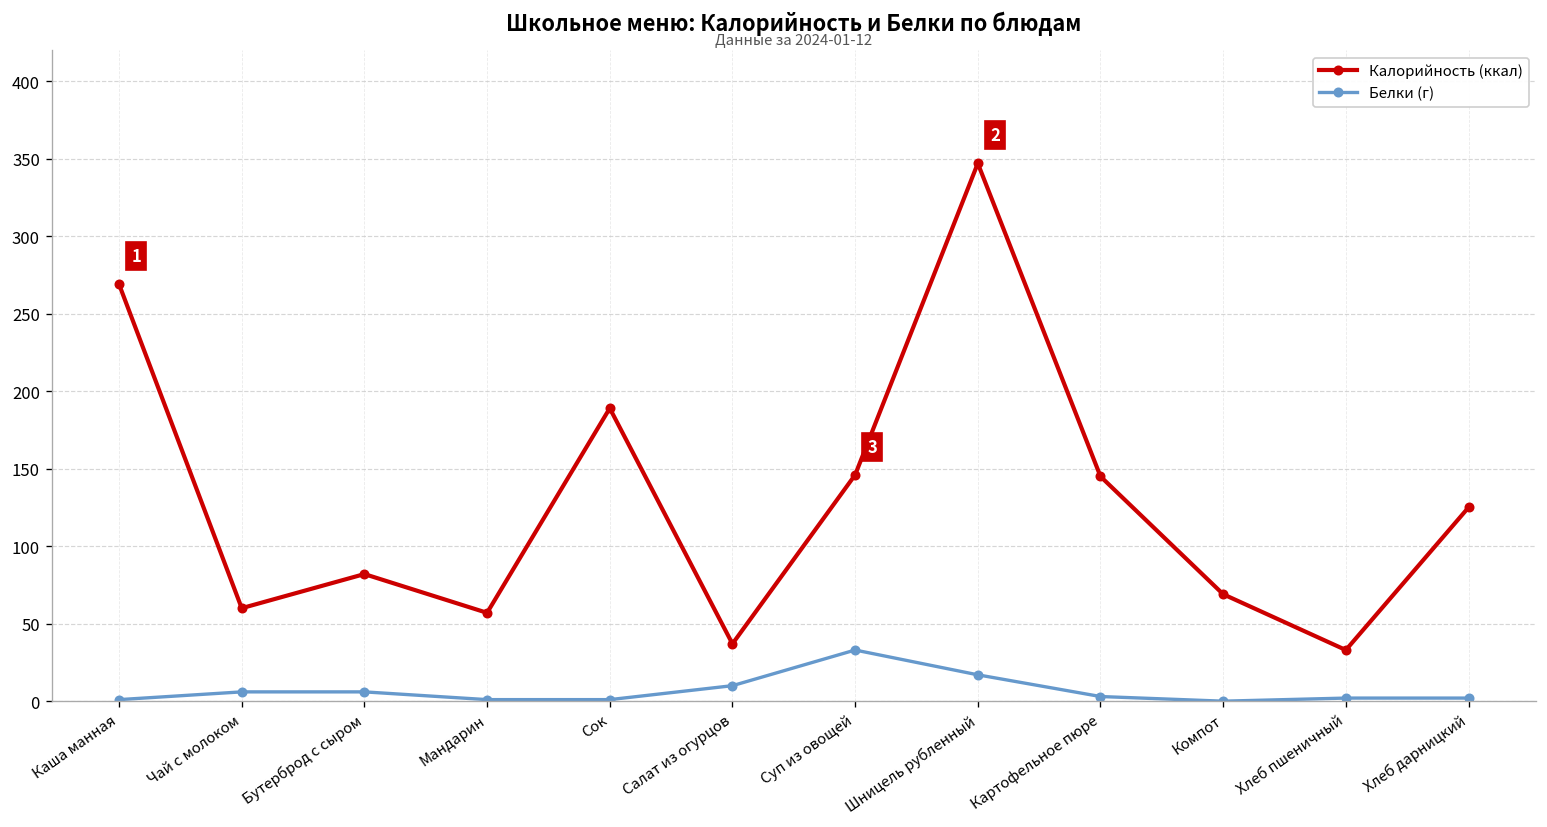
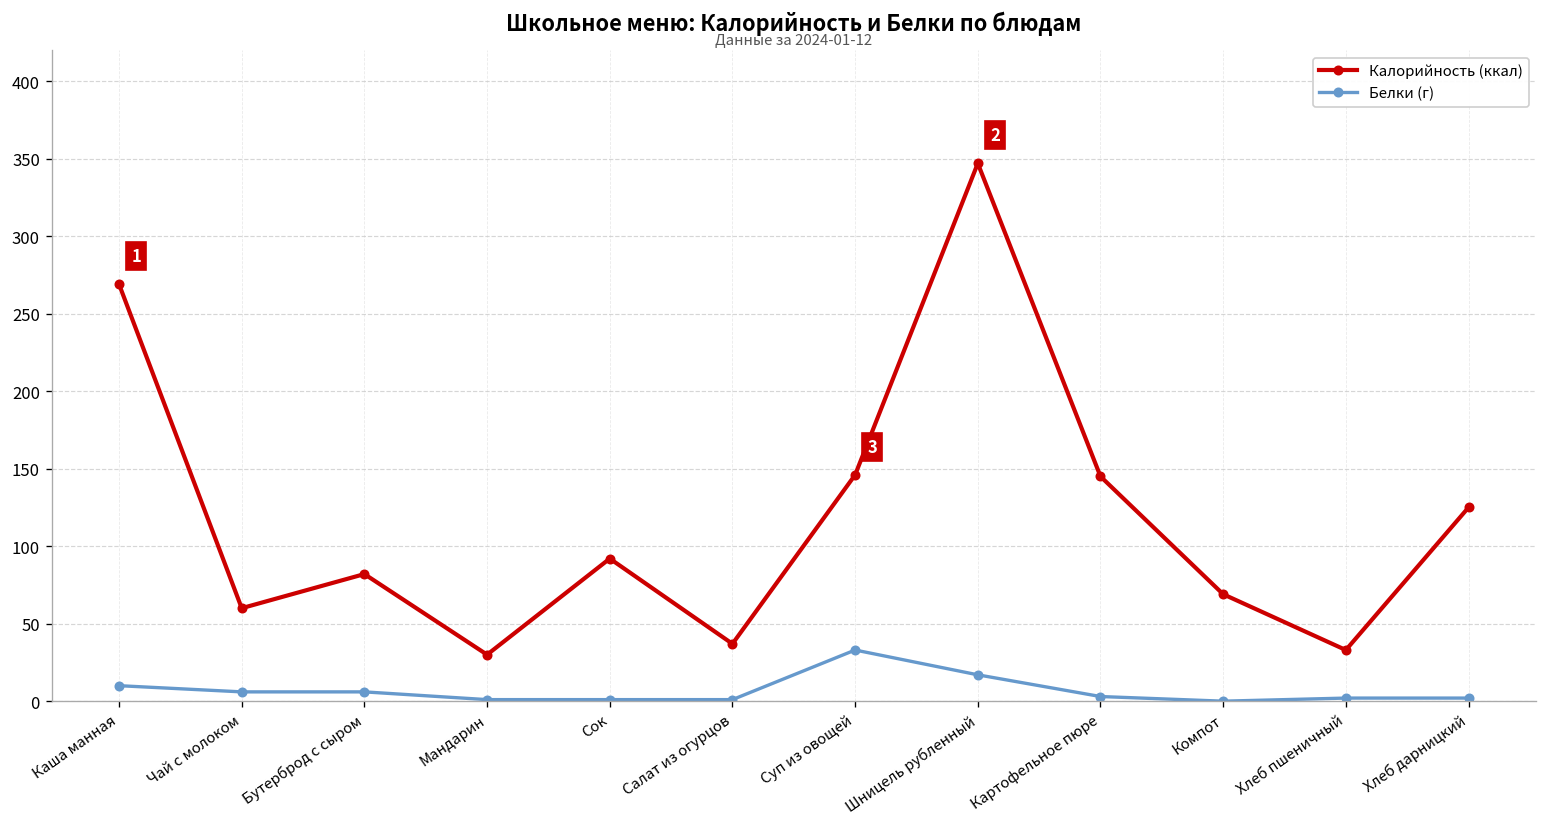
  {
    "Калорийность (ккал)": {
      "Чай с молоком": 60,
      "Бутерброд с сыром": 82,
-     "Мандарин": 57,
-     "Сок": 189,
+     "Мандарин": 30,
+     "Сок": 92,
      "Салат из огурцов": 37,
      "Картофельное пюре": 145,
      "Компот": 69,
      "Хлеб пшеничный": 33,
      "Хлеб дарницкий": 125
    },
    "Белки (г)": {
-     "Каша манная": 1,
+     "Каша манная": 10,
      "Чай с молоком": 6,
      "Бутерброд с сыром": 6,
      "Мандарин": 1,
      "Сок": 1,
-     "Салат из огурцов": 10,
+     "Салат из огурцов": 1,
      "Суп из овощей": 33,
      "Шницель рубленный": 17,
      "Картофельное пюре": 3,
      "Компот": 0,
      "Хлеб пшеничный": 2,
      "Хлеб дарницкий": 2
    }
  }
